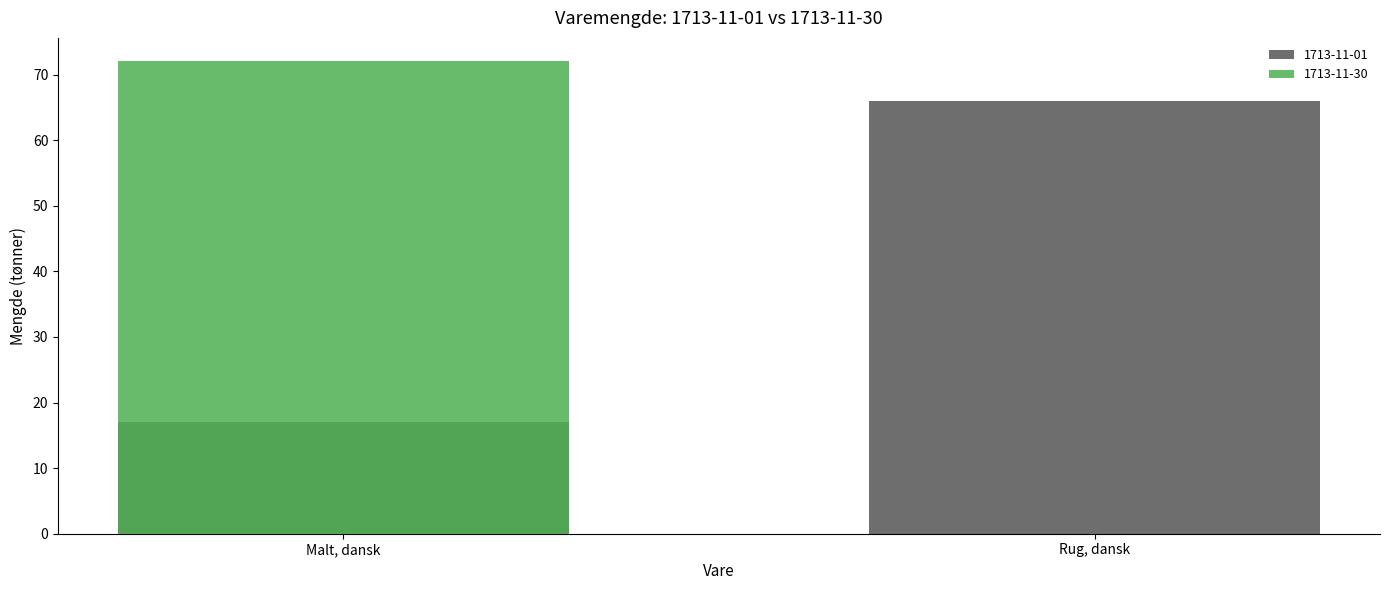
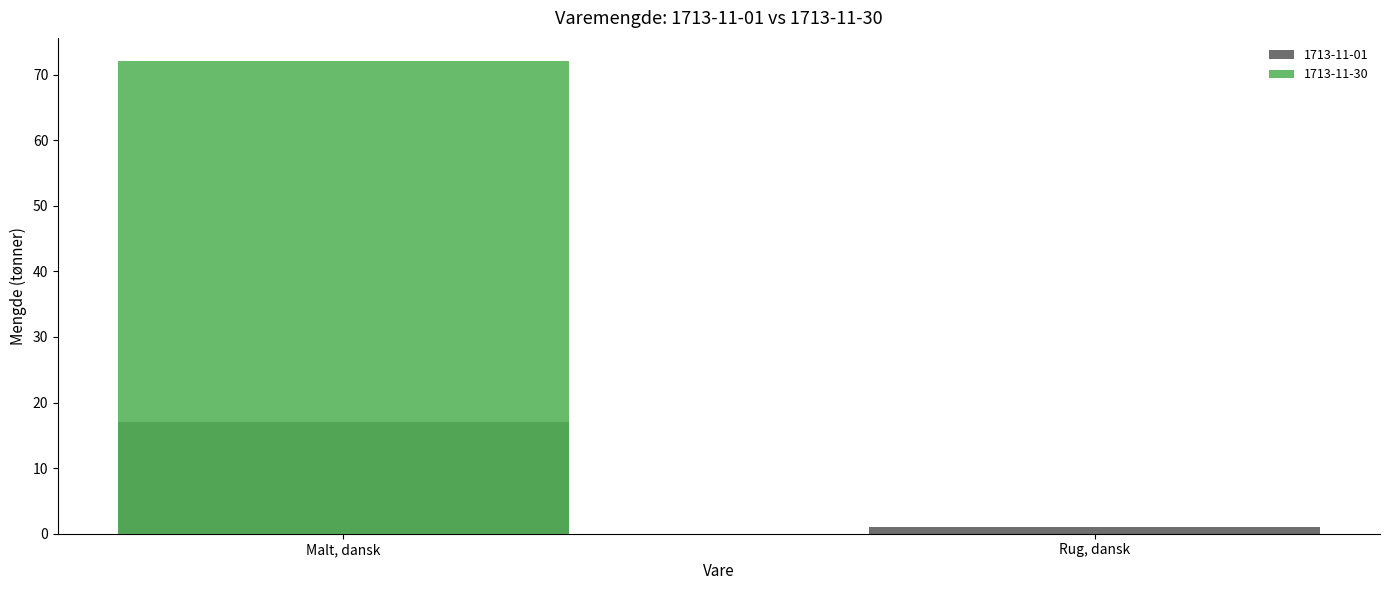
  {
    "1713-11-01": {
-     "Rug, dansk": 66
+     "Rug, dansk": 1
    },
    "1713-11-30": {
      "Malt, dansk": 72,
      "Rug, dansk": 0
    }
  }
